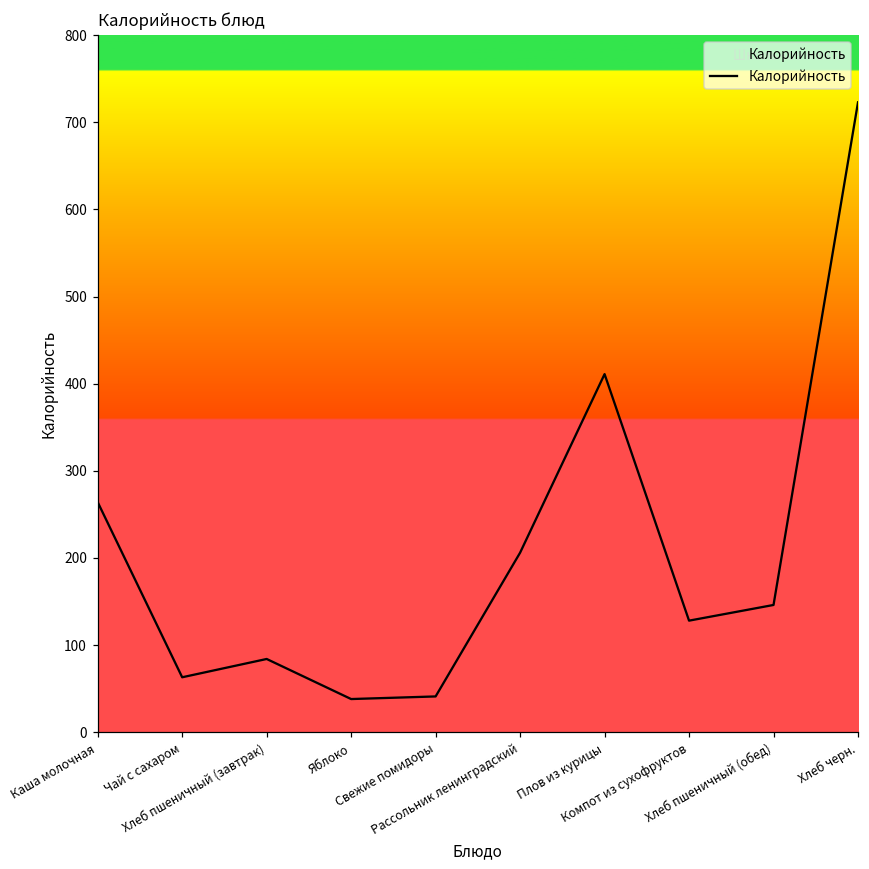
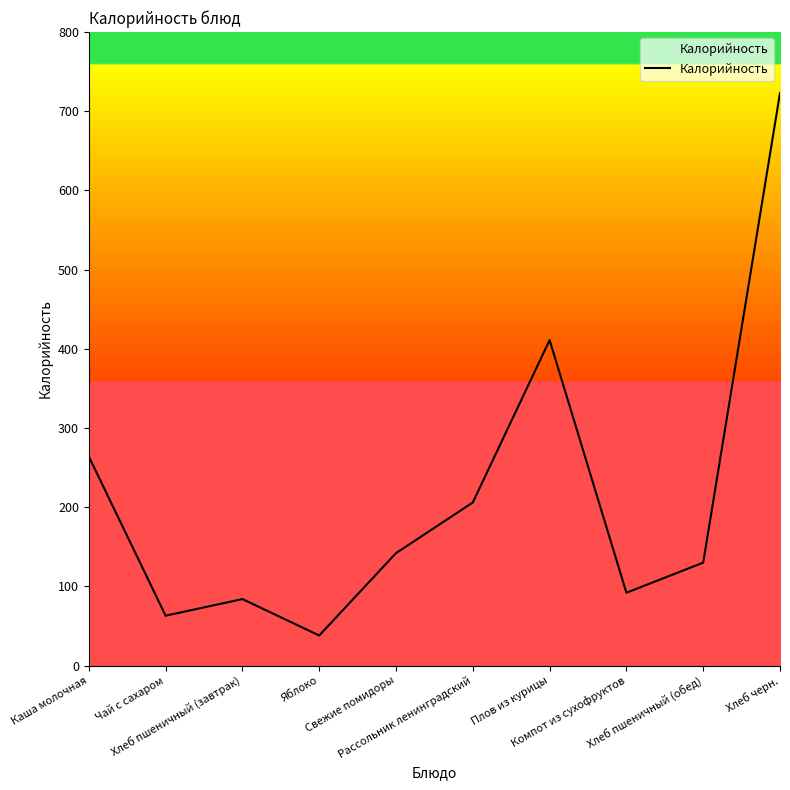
  {
    "Каша молочная": 260,
    "Чай с сахаром": 60,
    "Хлеб пшеничный (завтрак)": 80,
    "Яблоко": 40,
-   "Свежие помидоры": 40,
+   "Свежие помидоры": 140,
    "Рассольник ленинградский": 210,
    "Плов из курицы": 410,
-   "Компот из сухофруктов": 130,
-   "Хлеб пшеничный (обед)": 150,
+   "Компот из сухофруктов": 90,
+   "Хлеб пшеничный (обед)": 130,
    "Хлеб черн.": 720
  }
